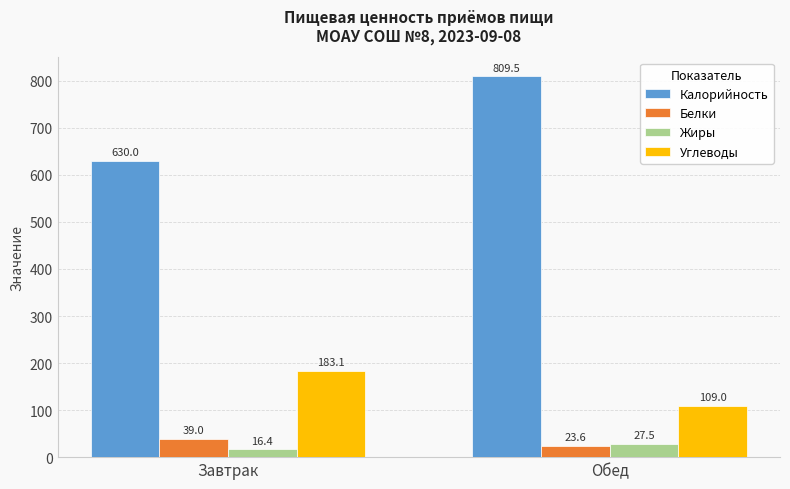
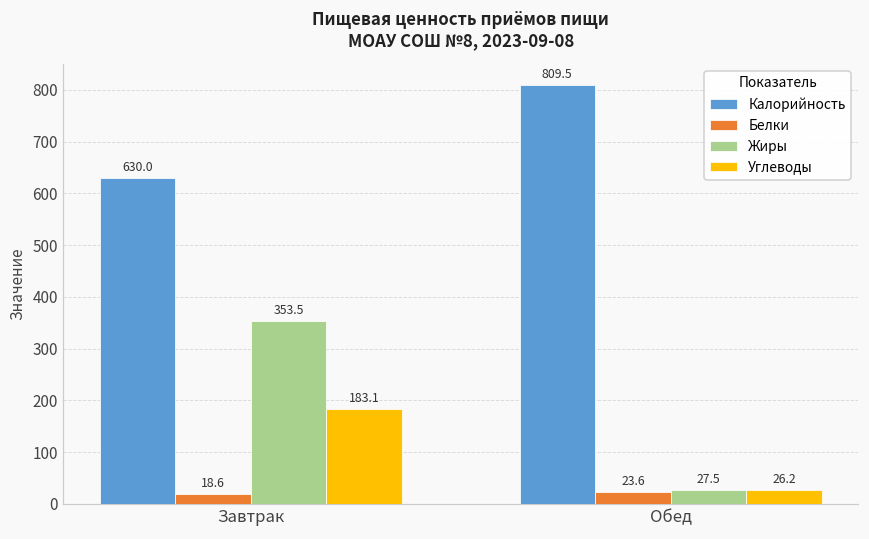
  {
    "Калорийность": {
      "Завтрак": 630.0,
      "Обед": 809.5
    },
    "Белки": {
-     "Завтрак": 39.0,
+     "Завтрак": 18.6,
      "Обед": 23.6
    },
    "Жиры": {
-     "Завтрак": 16.4,
+     "Завтрак": 353.5,
      "Обед": 27.5
    },
    "Углеводы": {
      "Завтрак": 183.1,
-     "Обед": 109.0
+     "Обед": 26.2
    }
  }
